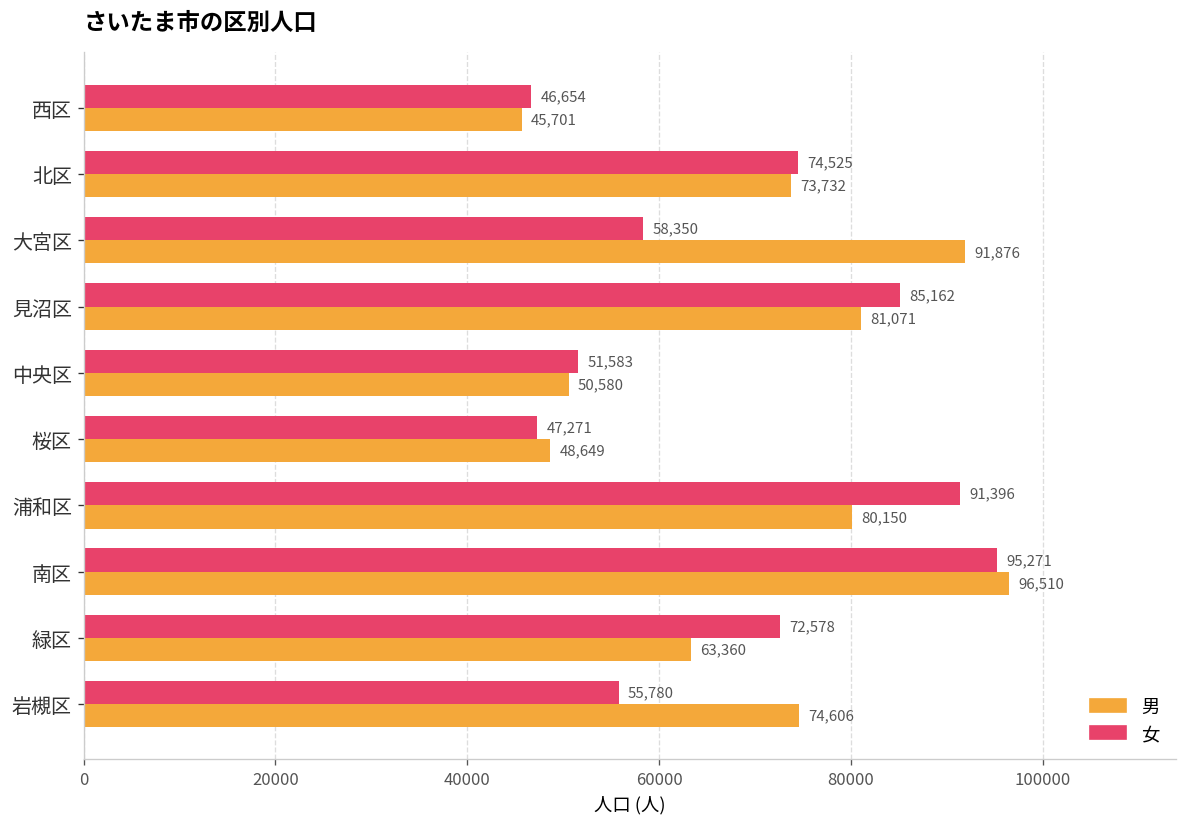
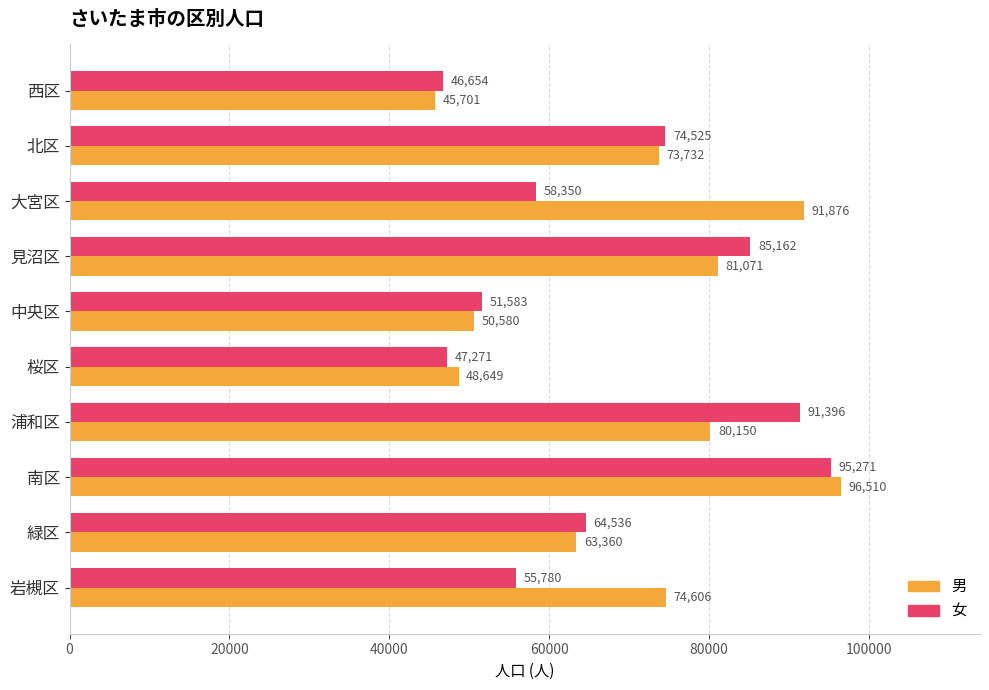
  {
    "男": {
      "西区": "45,701",
      "北区": "73,732",
      "大宮区": "91,876",
      "見沼区": "81,071",
      "中央区": "50,580",
      "桜区": "48,649",
      "浦和区": "80,150",
      "南区": "96,510",
      "緑区": "63,360",
      "岩槻区": "74,606"
    },
    "女": {
      "西区": "46,654",
      "北区": "74,525",
      "大宮区": "58,350",
      "見沼区": "85,162",
      "中央区": "51,583",
      "桜区": "47,271",
      "浦和区": "91,396",
      "南区": "95,271",
-     "緑区": "72,578",
+     "緑区": "64,536",
      "岩槻区": "55,780"
    }
  }
